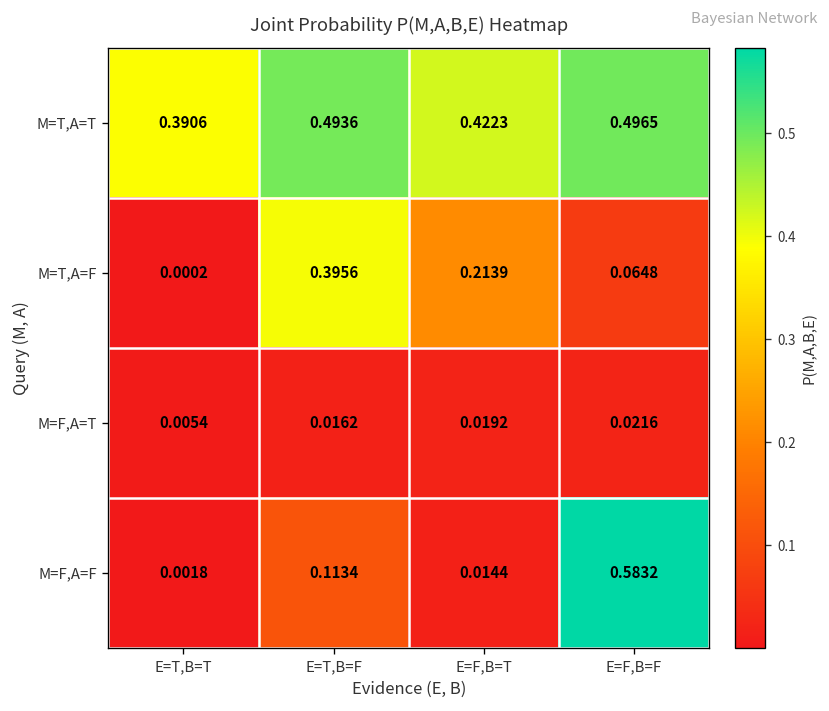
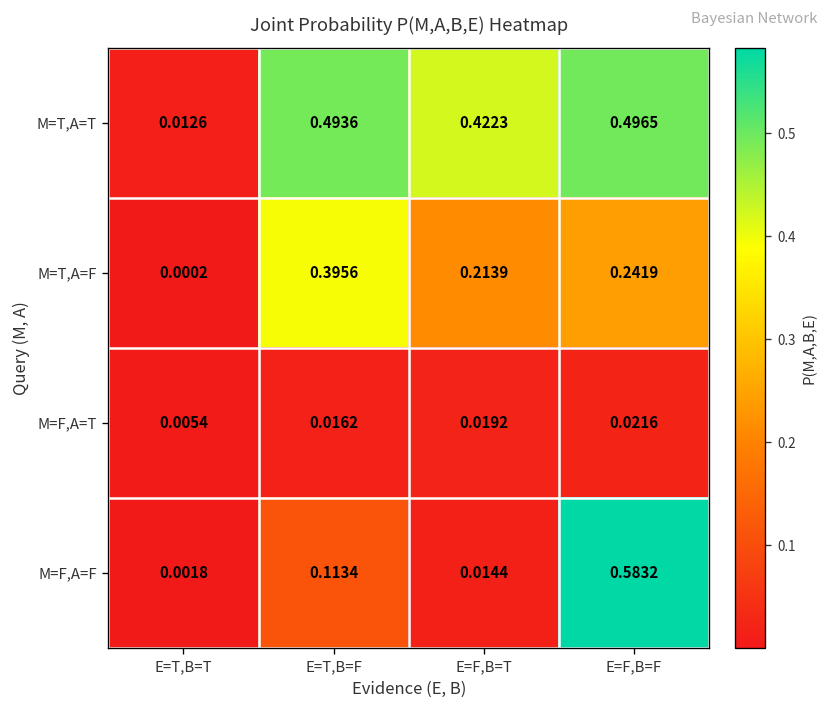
  {
    "M=T,A=T": {
-     "E=T,B=T": 0.3906,
+     "E=T,B=T": 0.0126,
      "E=T,B=F": 0.4936,
      "E=F,B=T": 0.4223,
      "E=F,B=F": 0.4965
    },
    "M=T,A=F": {
      "E=T,B=T": 0.0002,
      "E=T,B=F": 0.3956,
      "E=F,B=T": 0.2139,
-     "E=F,B=F": 0.0648
+     "E=F,B=F": 0.2419
    },
    "M=F,A=T": {
      "E=T,B=T": 0.0054,
      "E=T,B=F": 0.0162,
      "E=F,B=T": 0.0192,
      "E=F,B=F": 0.0216
    },
    "M=F,A=F": {
      "E=T,B=T": 0.0018,
      "E=T,B=F": 0.1134,
      "E=F,B=T": 0.0144,
      "E=F,B=F": 0.5832
    }
  }
